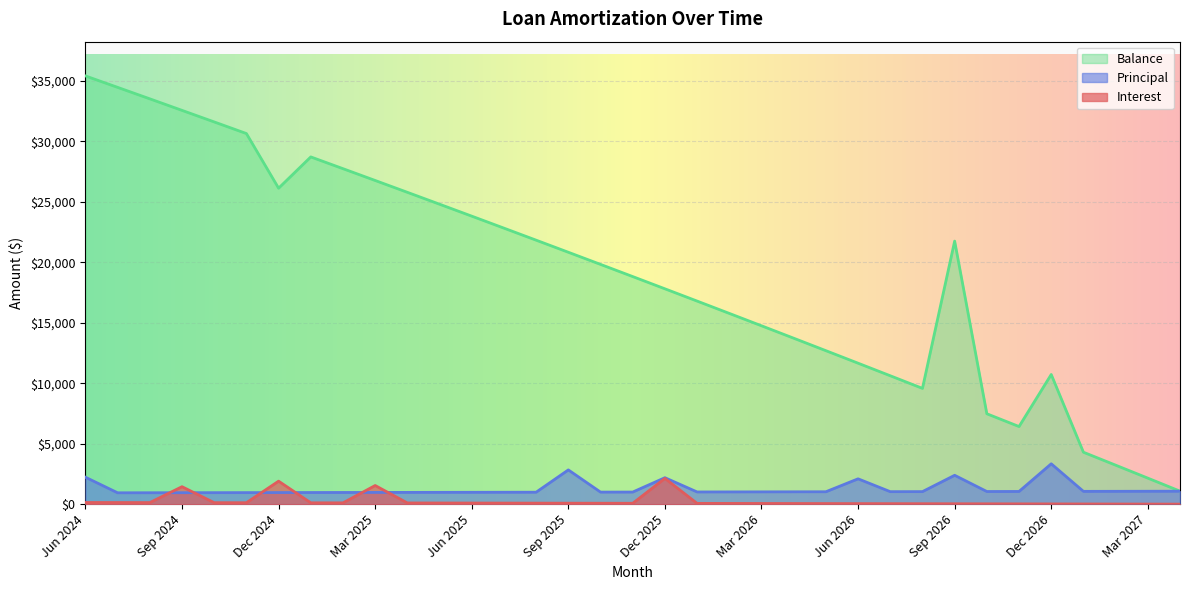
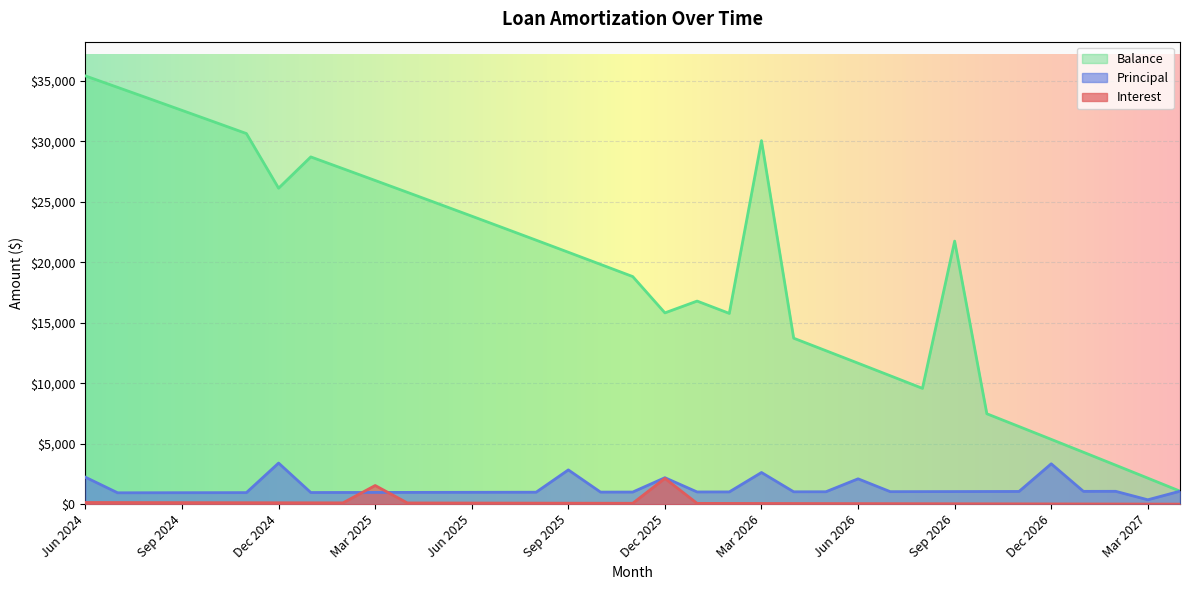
  {
    "Balance": {
      "Jun 2024": "$35,400",
      "Sep 2024": "$32,600",
      "Dec 2024": "$26,100",
      "Mar 2025": "$26,800",
      "Jun 2025": "$23,800",
      "Sep 2025": "$20,800",
-     "Dec 2025": "$17,800",
-     "Mar 2026": "$14,800",
+     "Dec 2025": "$15,800",
+     "Mar 2026": "$30,100",
      "Jun 2026": "$11,700",
      "Sep 2026": "$21,800",
-     "Dec 2026": "$10,700",
+     "Dec 2026": "$5,400",
      "Mar 2027": "$2,200"
    },
    "Principal": {
      "Jun 2024": "$2,200",
      "Sep 2024": "$1,000",
-     "Dec 2024": "$1,000",
+     "Dec 2024": "$3,400",
      "Mar 2025": "$1,000",
      "Jun 2025": "$1,000",
      "Sep 2025": "$2,800",
-     "Mar 2026": "$1,000",
+     "Mar 2026": "$2,600",
      "Jun 2026": "$2,100",
-     "Sep 2026": "$2,400",
+     "Sep 2026": "$1,000",
      "Dec 2026": "$3,300",
-     "Mar 2027": "$1,100"
+     "Mar 2027": "$400"
    },
    "Interest": {
      "Jun 2024": "$100",
-     "Sep 2024": "$1,500",
-     "Dec 2024": "$1,900",
+     "Sep 2024": "$100",
+     "Dec 2024": "$100",
      "Mar 2025": "$1,500",
      "Jun 2025": "$100",
      "Sep 2025": "$100",
      "Mar 2026": "$100",
      "Jun 2026": "$100",
      "Sep 2026": "$0",
      "Dec 2026": "$0",
      "Mar 2027": "$0"
    }
  }
